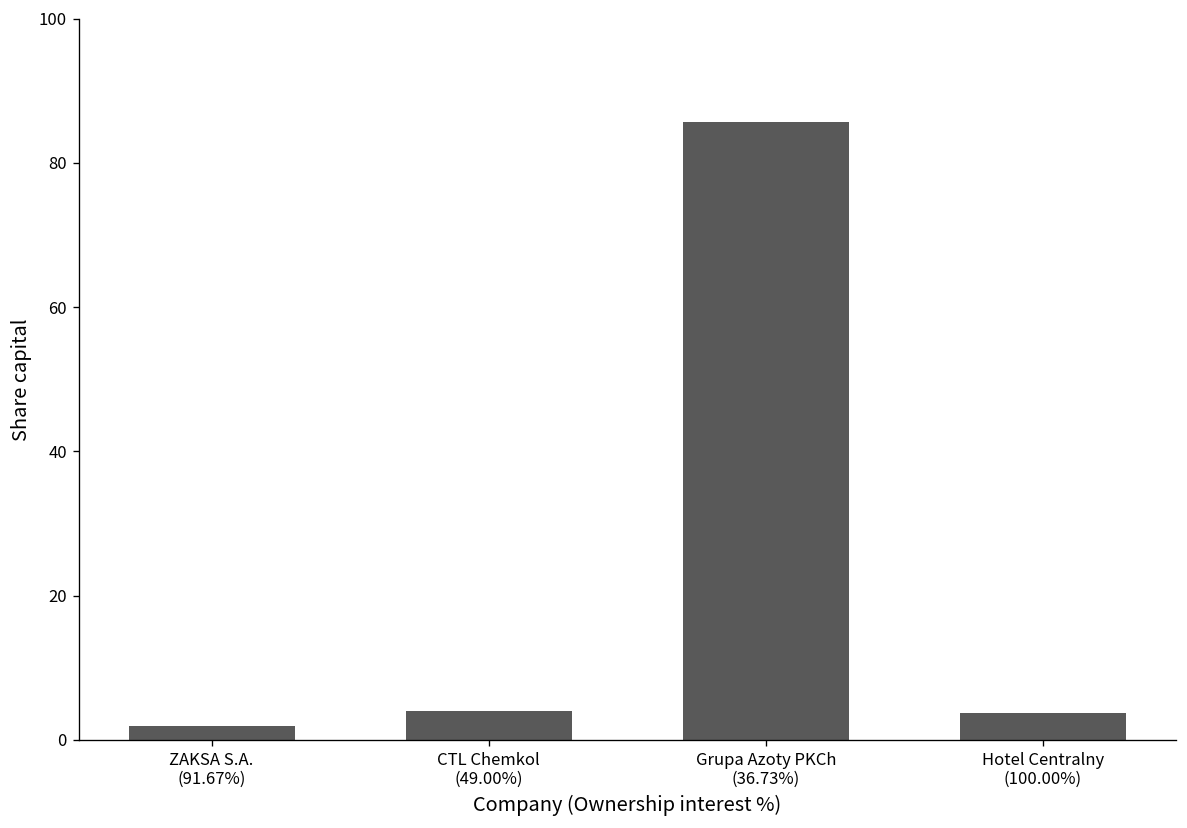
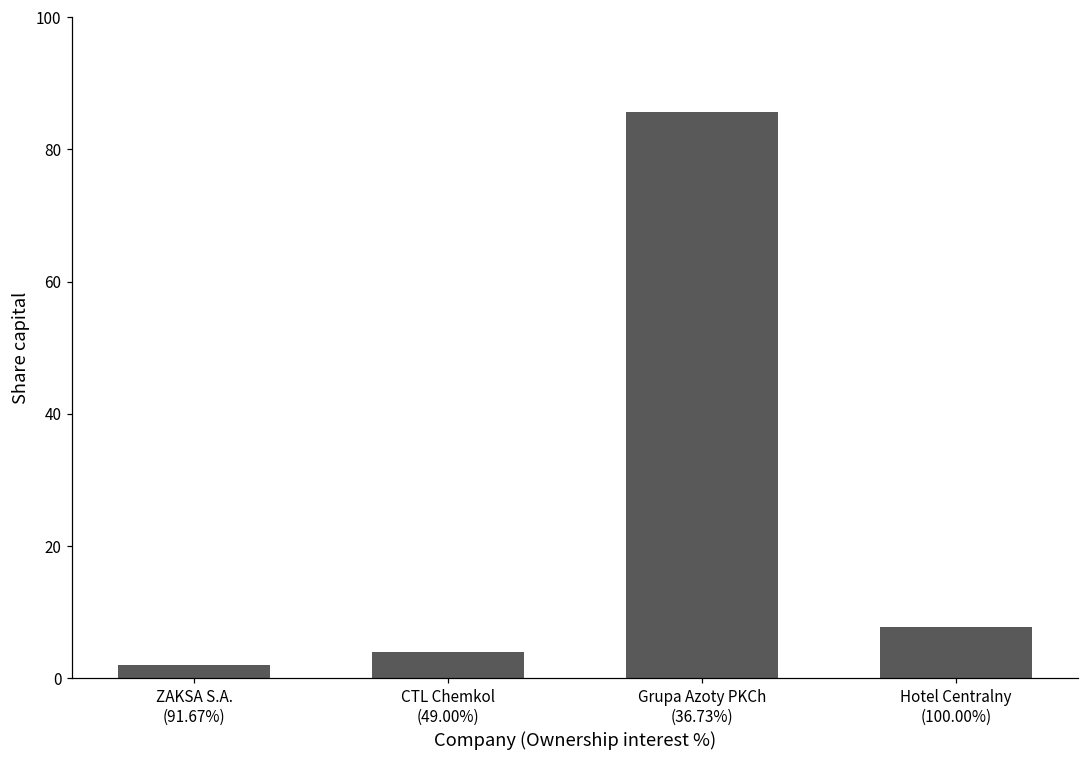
  {
    "ZAKSA S.A. (91.67%)": 2,
    "CTL Chemkol (49.00%)": 4,
    "Grupa Azoty PKCh (36.73%)": 86,
-   "Hotel Centralny (100.00%)": 4
+   "Hotel Centralny (100.00%)": 8
  }
